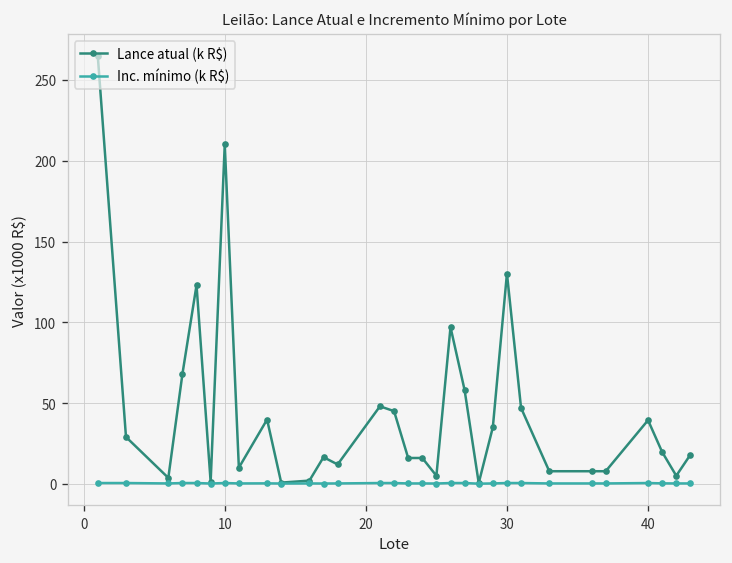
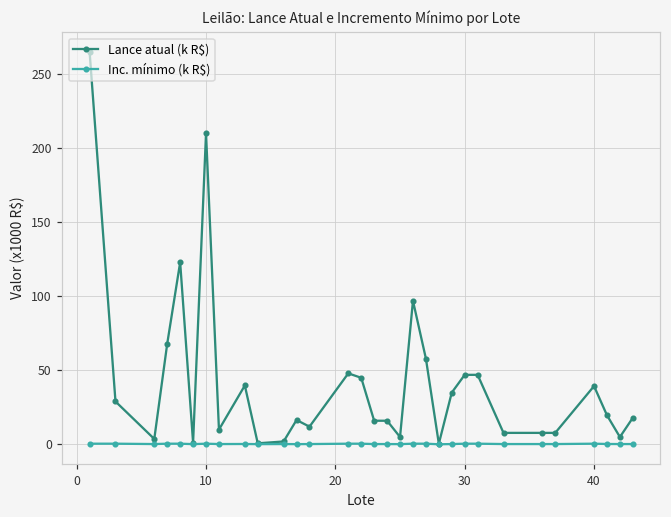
  {
    "Lance atual (k R$)": {
      "10": 210,
-     "30": 130,
+     "30": 47,
      "40": 39
    },
    "Inc. mínimo (k R$)": {
      "10": 1,
      "30": 1,
      "40": 1
    }
  }
